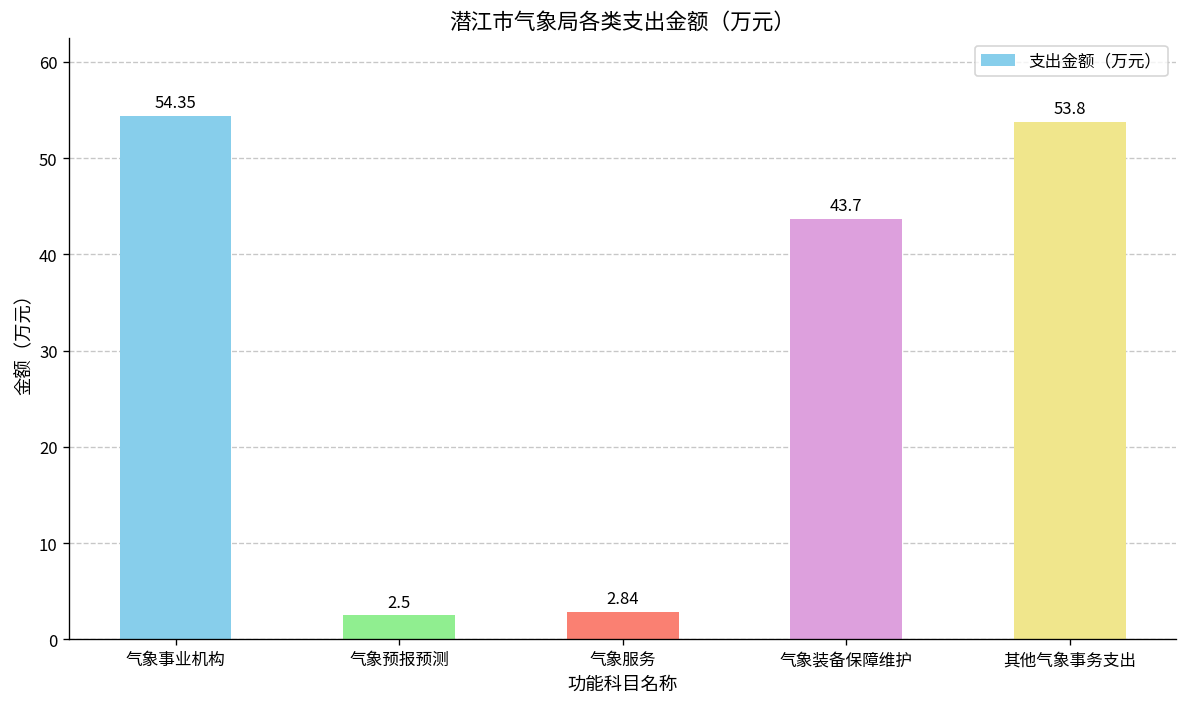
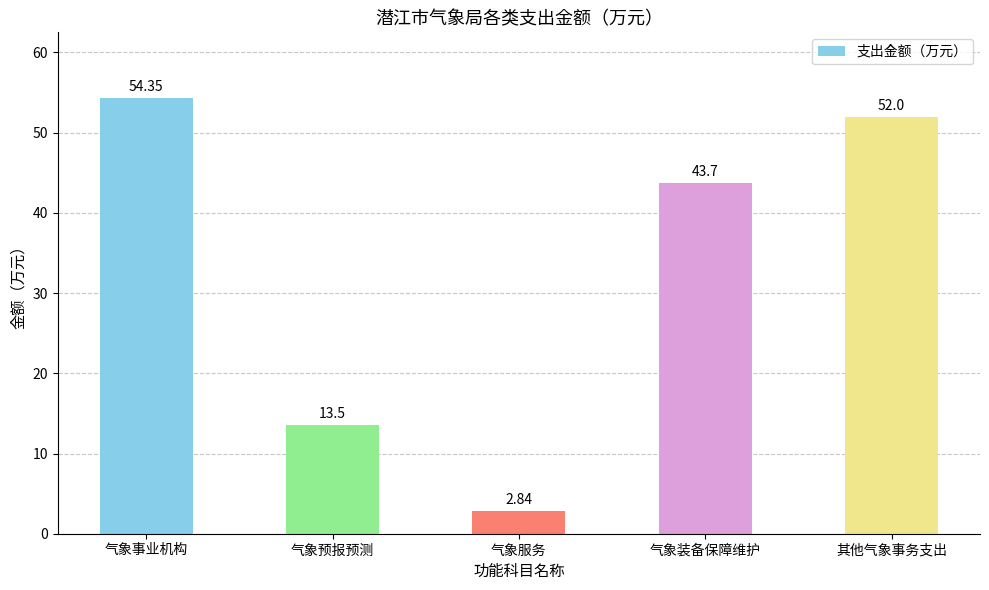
  {
    "气象事业机构": 54.35,
-   "气象预报预测": 2.5,
+   "气象预报预测": 13.5,
    "气象服务": 2.84,
    "气象装备保障维护": 43.7,
-   "其他气象事务支出": 53.8
+   "其他气象事务支出": 52.0
  }
